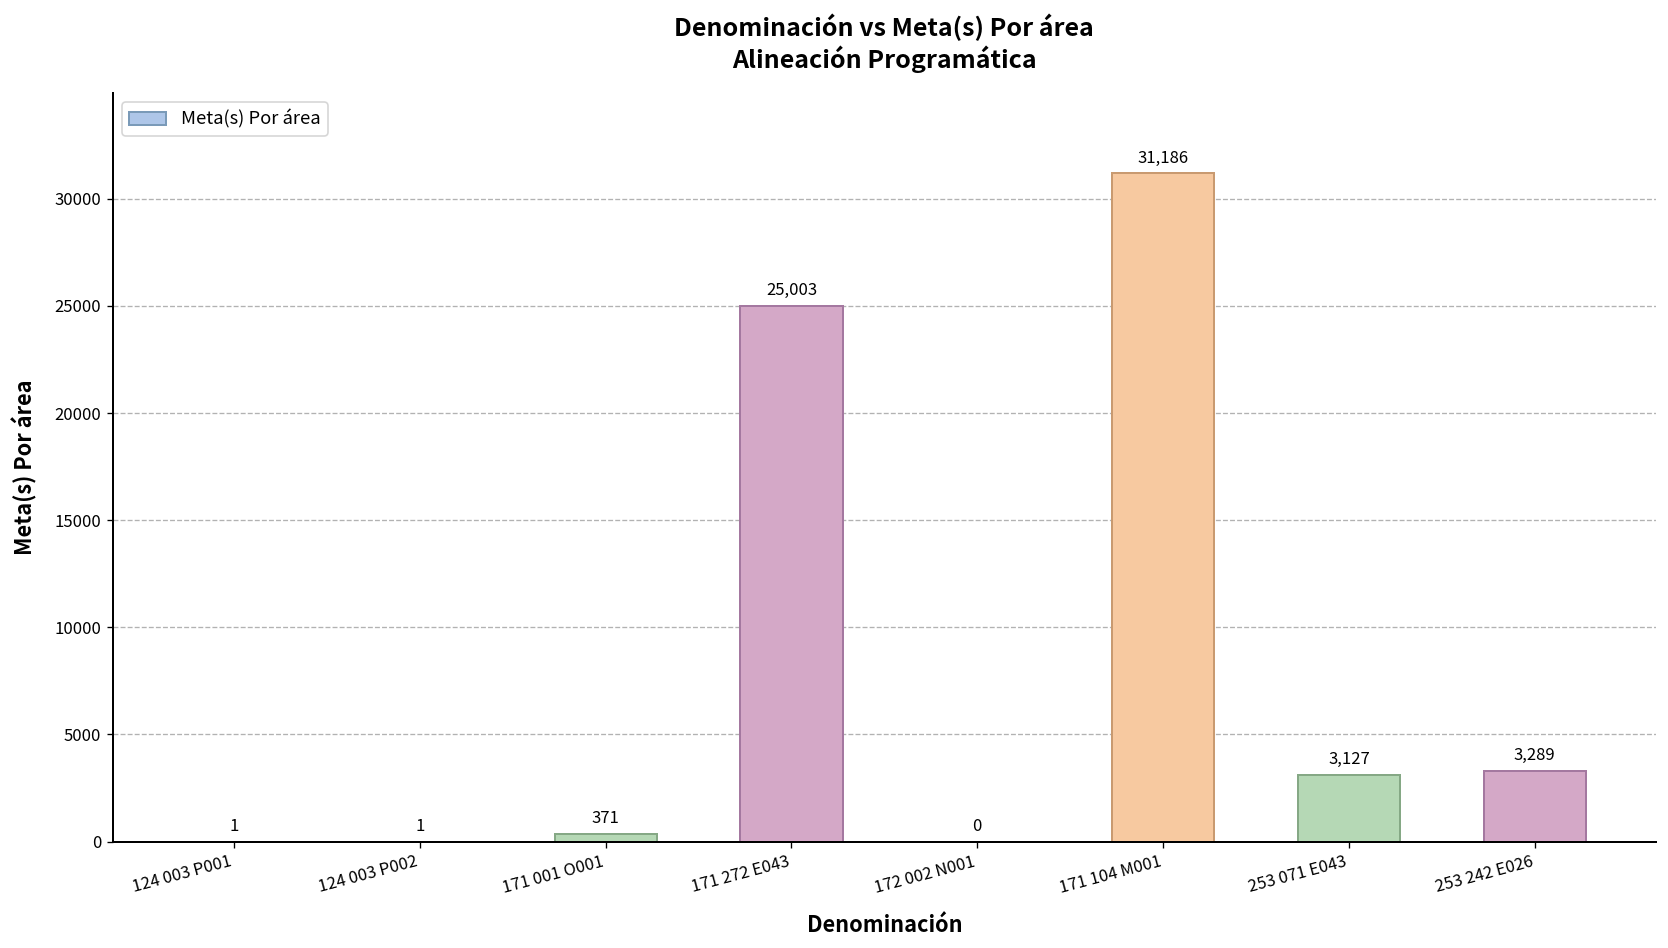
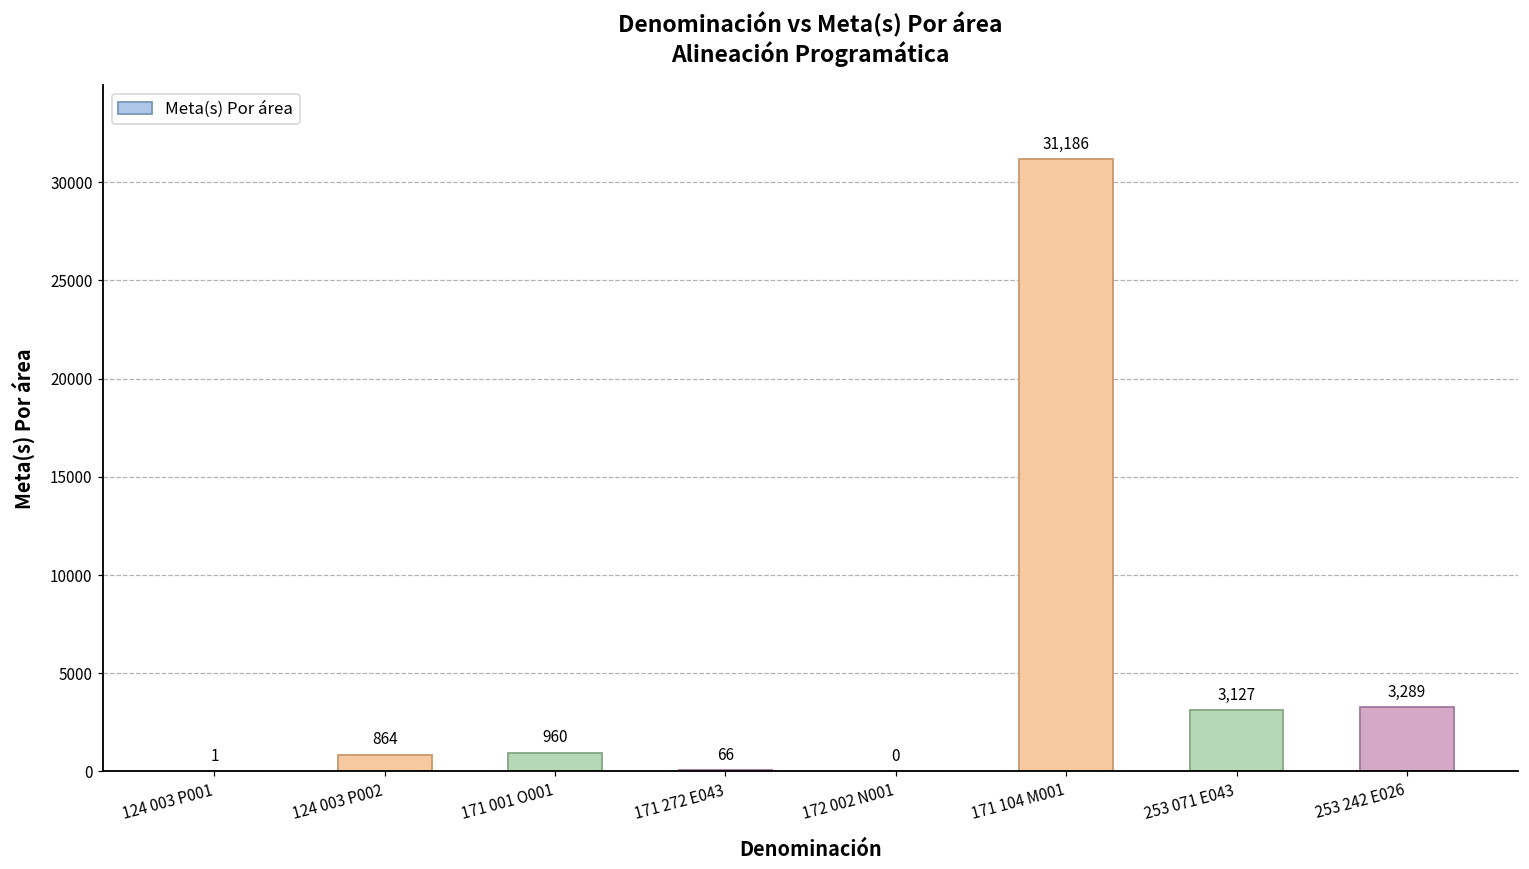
  {
    "124 003 P001": "1",
-   "124 003 P002": "1",
-   "171 001 O001": "371",
-   "171 272 E043": "25,003",
+   "124 003 P002": "864",
+   "171 001 O001": "960",
+   "171 272 E043": "66",
    "172 002 N001": "0",
    "171 104 M001": "31,186",
    "253 071 E043": "3,127",
    "253 242 E026": "3,289"
  }
